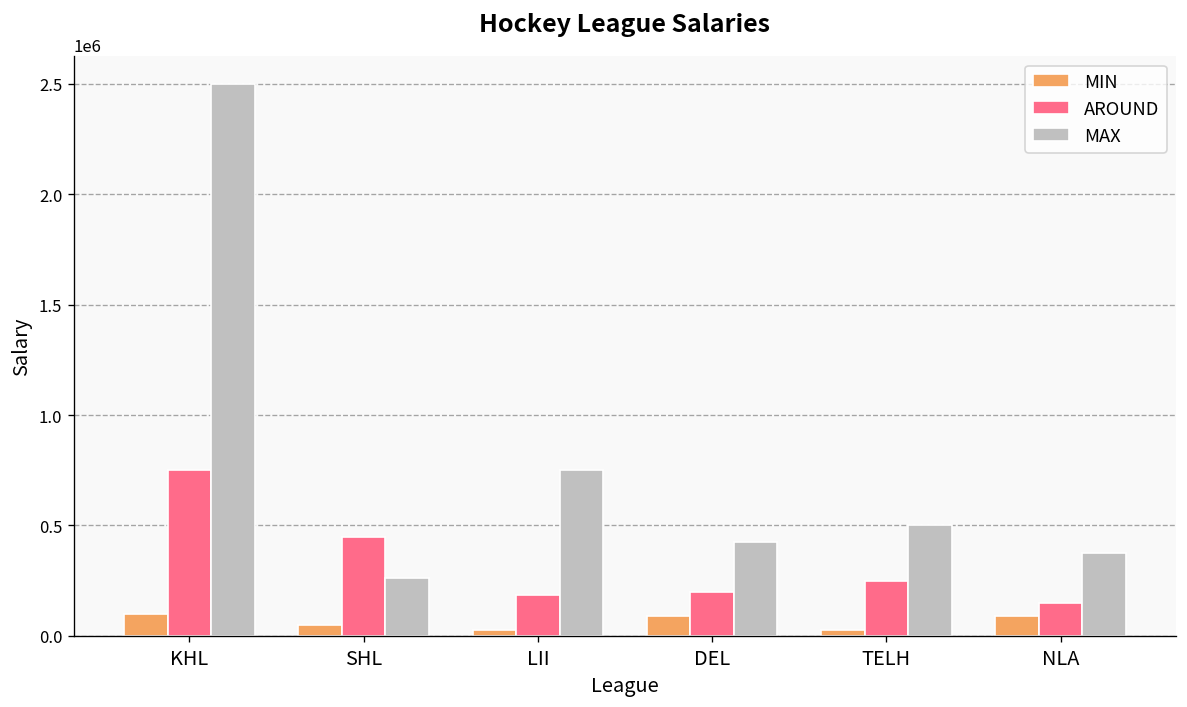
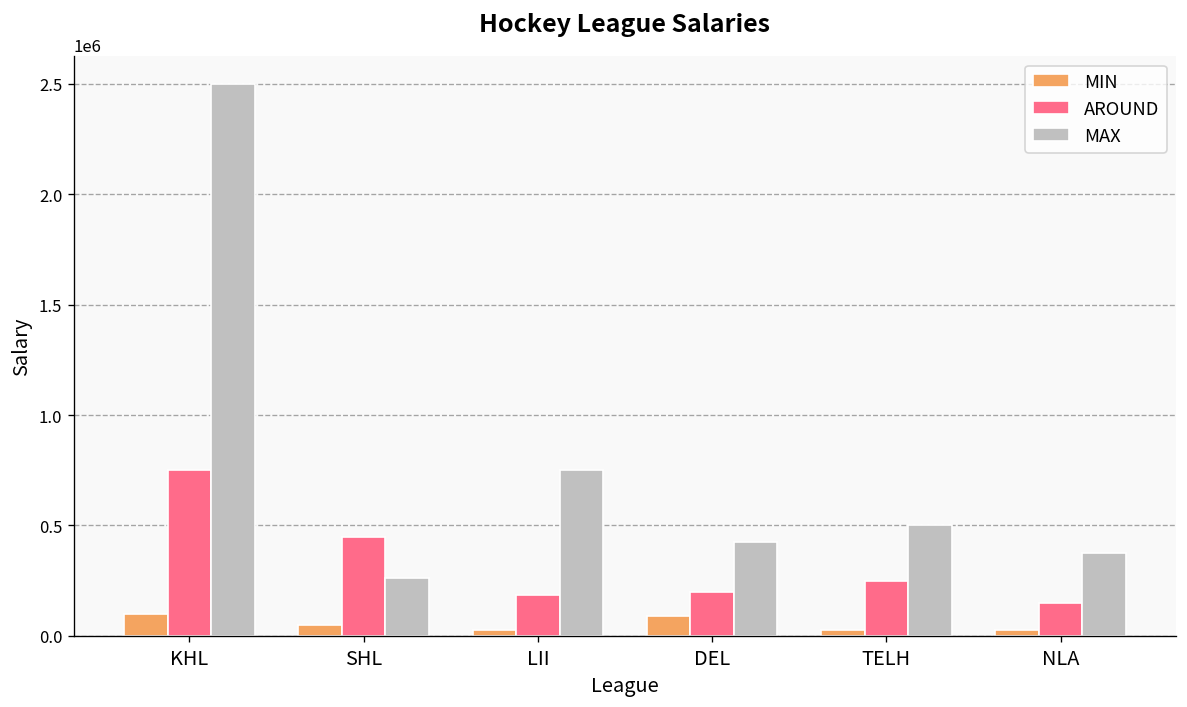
  {
    "MIN": {
      "KHL": 100000,
      "SHL": 50000,
      "LII": 30000,
      "DEL": 90000,
      "TELH": 30000,
-     "NLA": 90000
+     "NLA": 30000
    },
    "AROUND": {
      "KHL": 750000,
      "SHL": 450000,
      "LII": 180000,
      "DEL": 200000,
      "TELH": 250000,
      "NLA": 150000
    },
    "MAX": {
      "KHL": 2500000,
      "SHL": 260000,
      "LII": 750000,
      "DEL": 430000,
      "TELH": 500000,
      "NLA": 380000
    }
  }
